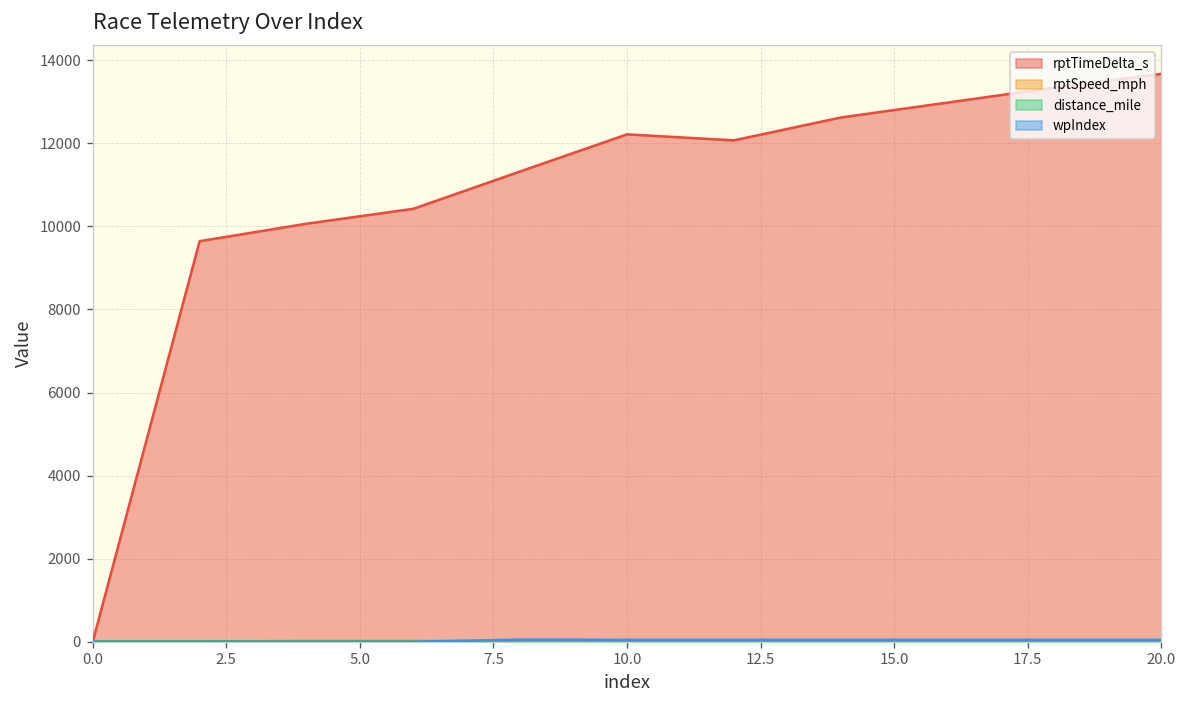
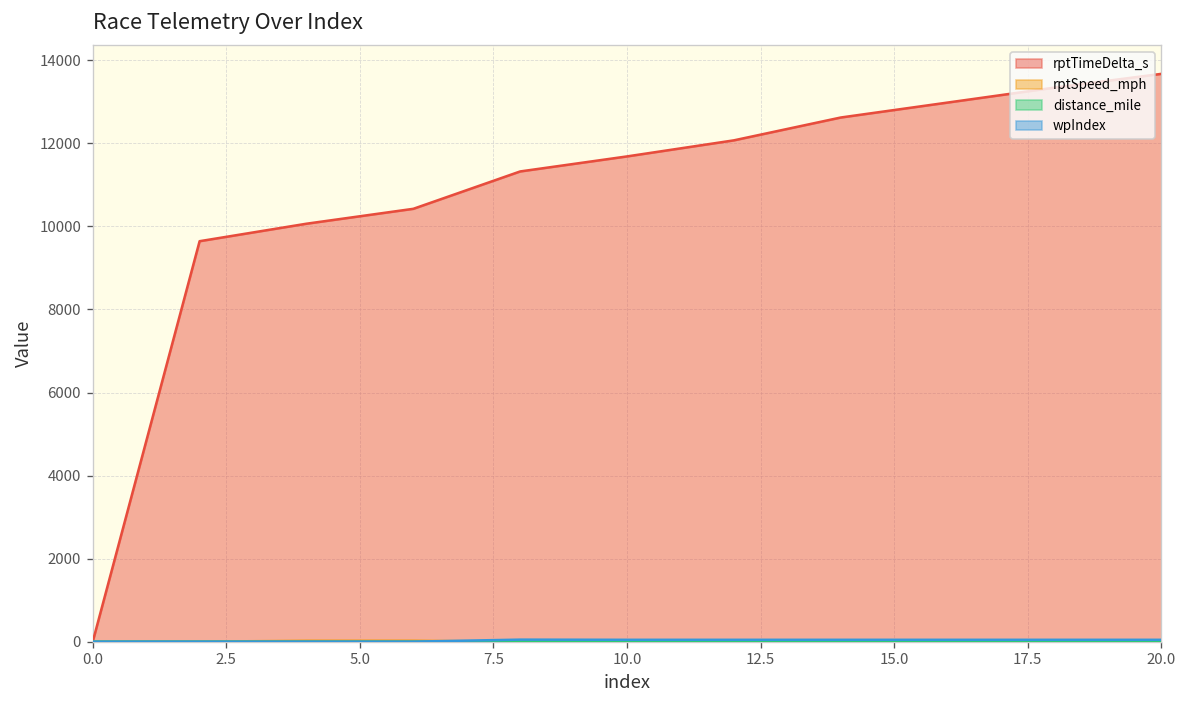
  {
    "rptTimeDelta_s": {
-     "10.0": 12200,
+     "10.0": 11700,
      "20.0": 13700
    }
  }
